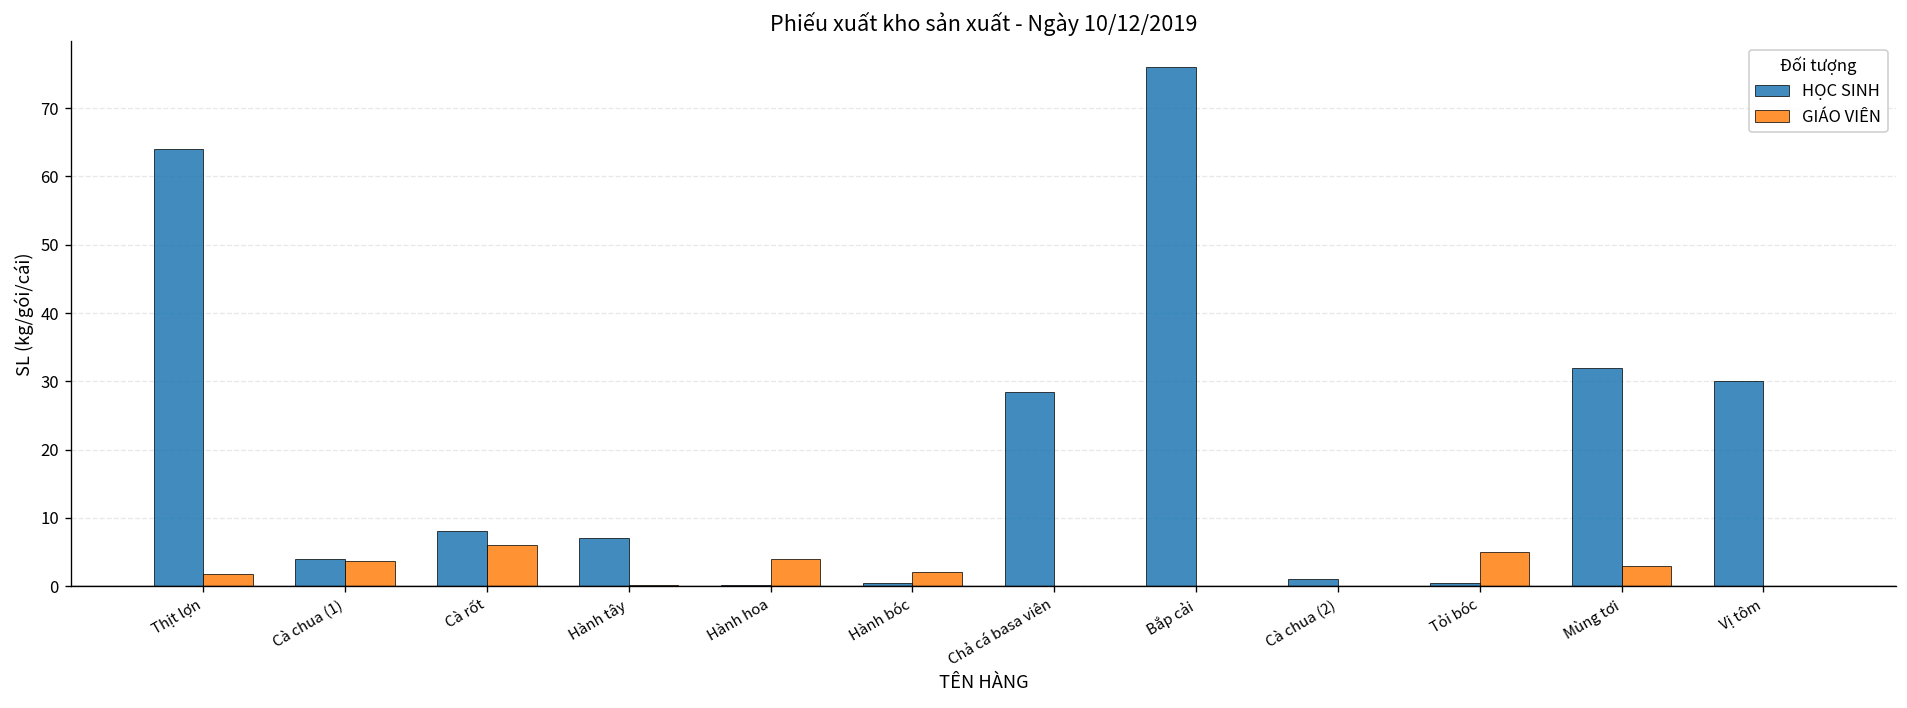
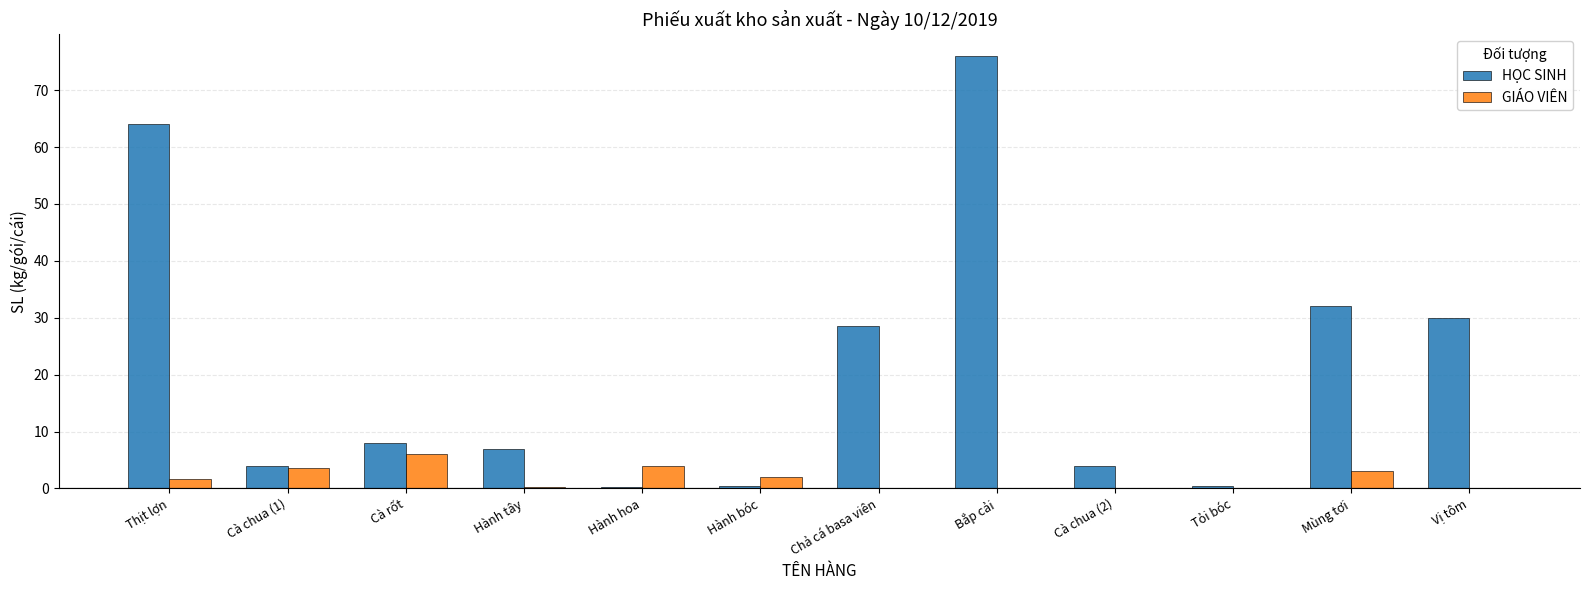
  {
    "HỌC SINH": {
      "Thịt lợn": 64,
      "Cà chua (1)": 4,
      "Cà rốt": 8,
      "Hành tây": 7,
      "Chả cá basa viên": 29,
      "Bắp cải": 76,
-     "Cà chua (2)": 1,
+     "Cà chua (2)": 4,
      "Tỏi bóc": 1,
      "Mùng tơi": 32,
      "Vị tôm": 30
    },
    "GIÁO VIÊN": {
      "Thịt lợn": 2,
      "Cà chua (1)": 4,
      "Cà rốt": 6,
      "Hành hoa": 4,
      "Hành bóc": 2,
      "Chả cá basa viên": 0,
      "Bắp cải": 0,
      "Cà chua (2)": 0,
-     "Tỏi bóc": 5,
+     "Tỏi bóc": 0,
      "Mùng tơi": 3,
      "Vị tôm": 0
    }
  }
